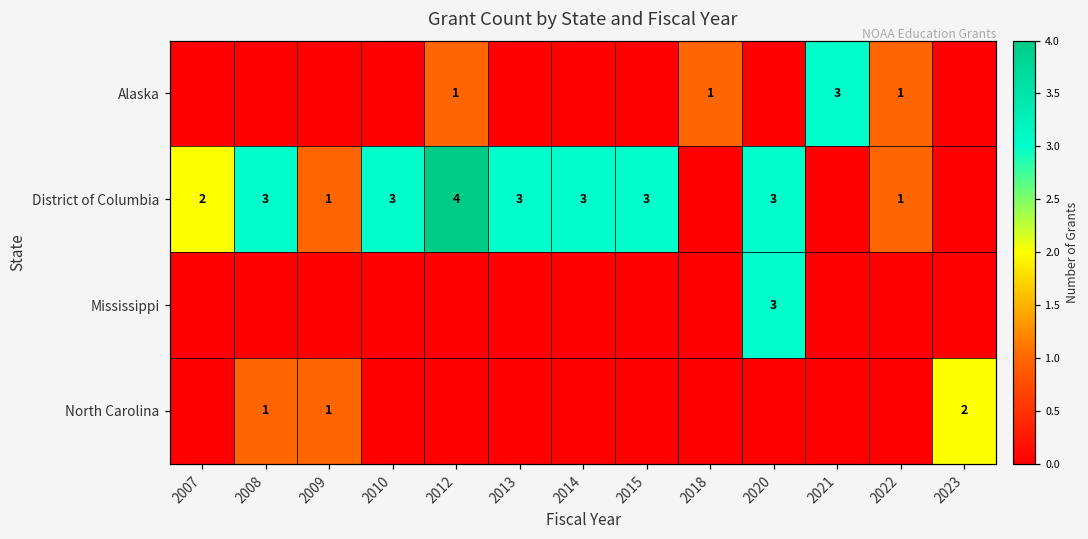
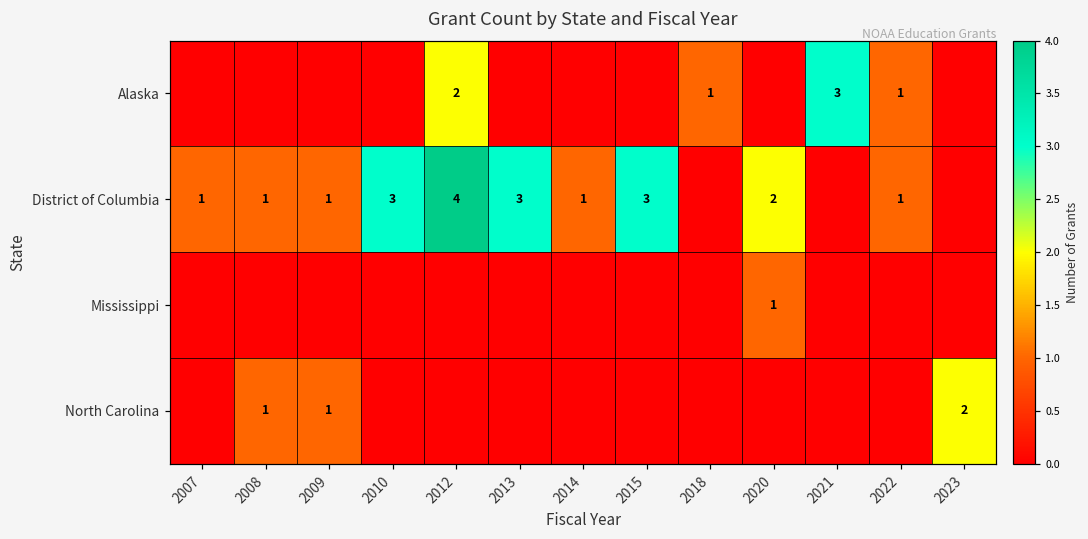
  {
    "Alaska": {
-     "2012": 1,
+     "2012": 2,
      "2018": 1,
      "2021": 3,
      "2022": 1
    },
    "District of Columbia": {
-     "2007": 2,
-     "2008": 3,
+     "2007": 1,
+     "2008": 1,
      "2009": 1,
      "2010": 3,
      "2012": 4,
      "2013": 3,
-     "2014": 3,
+     "2014": 1,
      "2015": 3,
-     "2020": 3,
+     "2020": 2,
      "2022": 1
    },
    "Mississippi": {
-     "2020": 3
+     "2020": 1
    },
    "North Carolina": {
      "2008": 1,
      "2009": 1,
      "2023": 2
    }
  }
